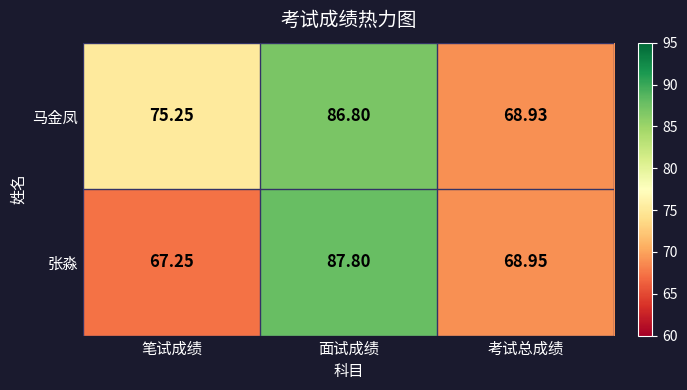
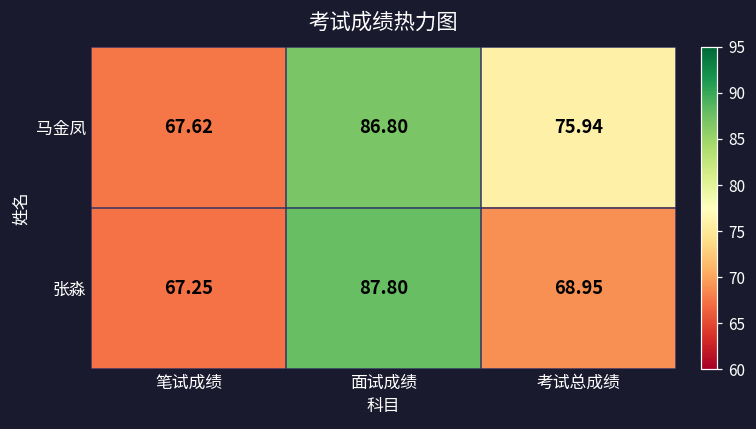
  {
    "马金凤": {
-     "笔试成绩": 75.25,
+     "笔试成绩": 67.62,
      "面试成绩": 86.80,
-     "考试总成绩": 68.93
+     "考试总成绩": 75.94
    },
    "张淼": {
      "笔试成绩": 67.25,
      "面试成绩": 87.80,
      "考试总成绩": 68.95
    }
  }
